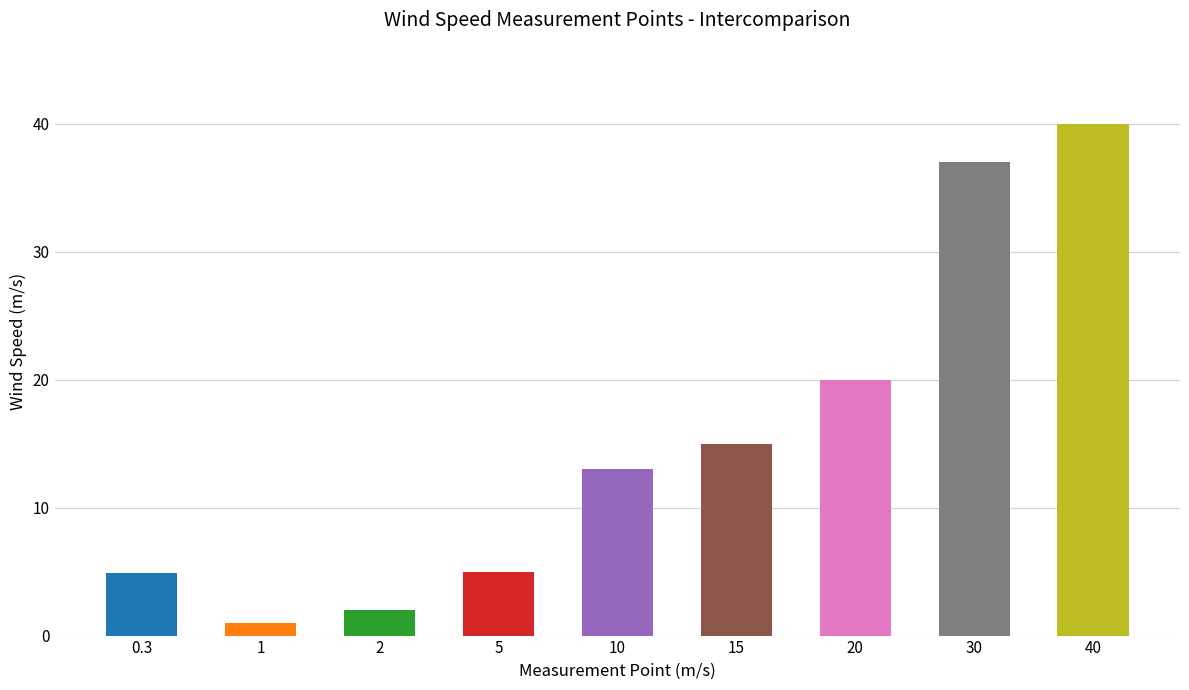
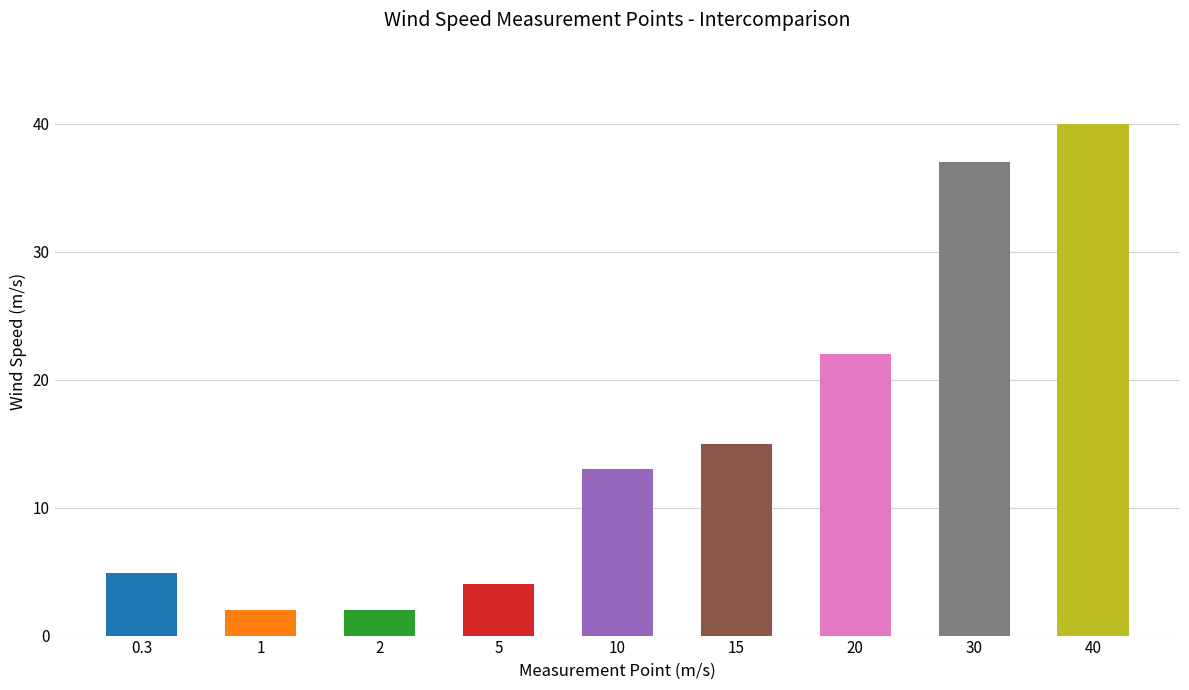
  {
    "0.3": 5,
-   "1": 1,
+   "1": 2,
    "2": 2,
-   "5": 5,
+   "5": 4,
    "10": 13,
    "15": 15,
-   "20": 20,
+   "20": 22,
    "30": 37,
    "40": 40
  }
